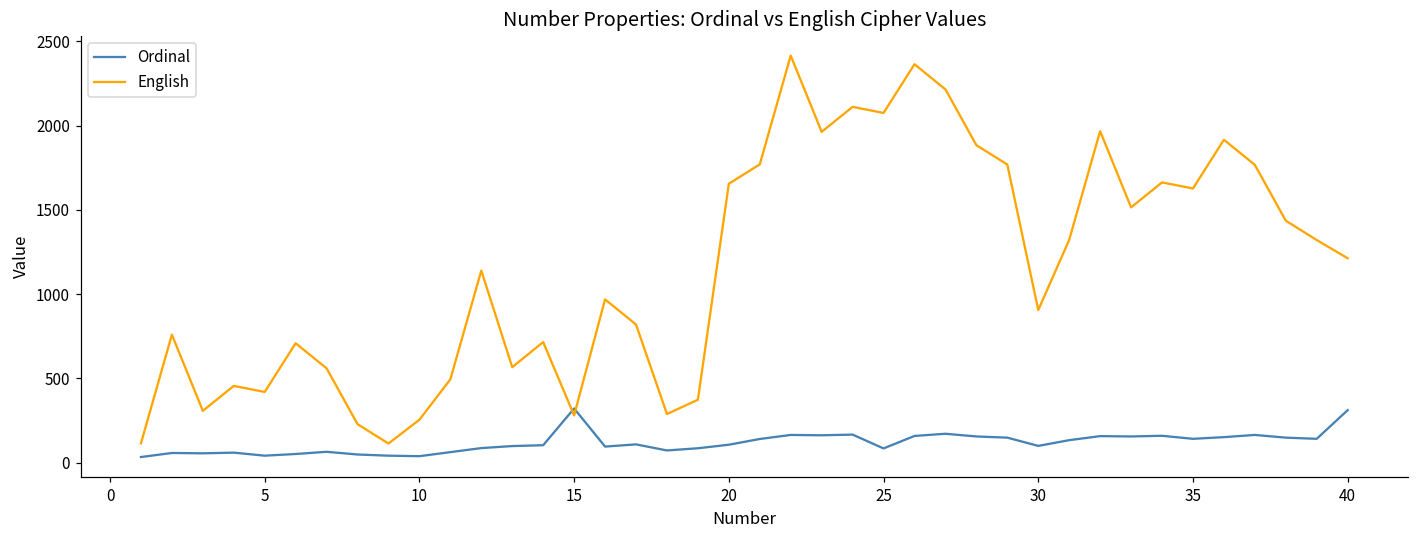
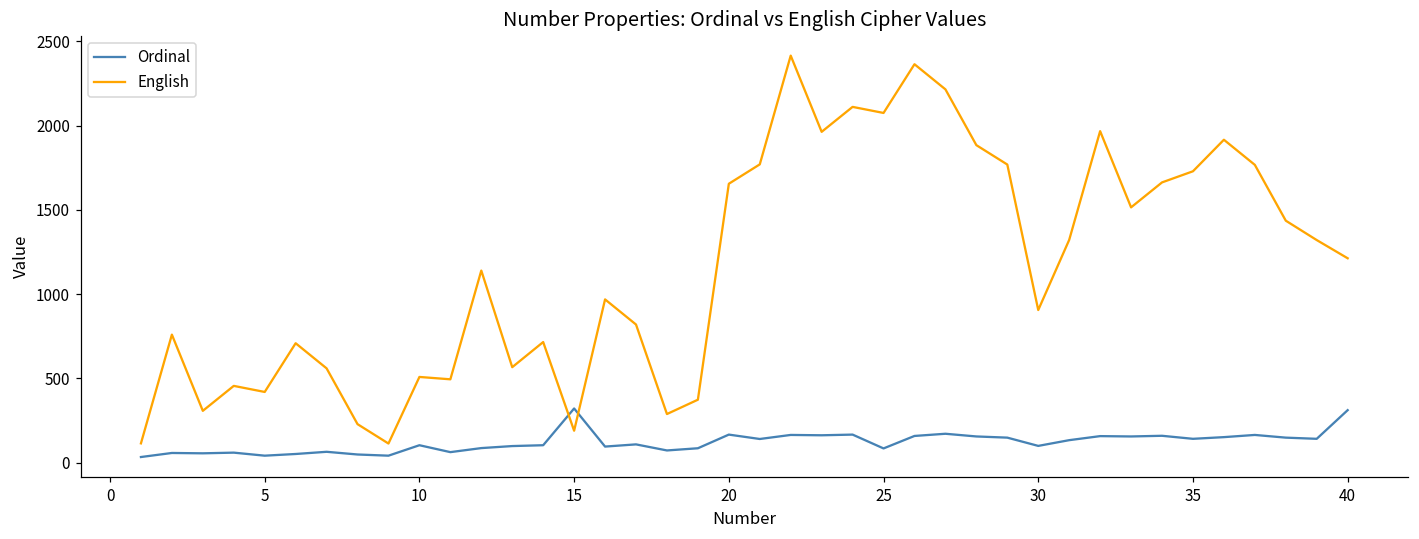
  {
    "Ordinal": {
      "5": 40,
-     "10": 40,
+     "10": 100,
      "15": 320,
-     "20": 110,
+     "20": 170,
      "25": 90,
      "30": 100,
      "35": 140,
      "40": 310
    },
    "English": {
      "5": 420,
-     "10": 260,
-     "15": 280,
+     "10": 510,
+     "15": 190,
      "20": 1660,
      "25": 2080,
      "30": 910,
-     "35": 1630,
+     "35": 1730,
      "40": 1210
    }
  }
